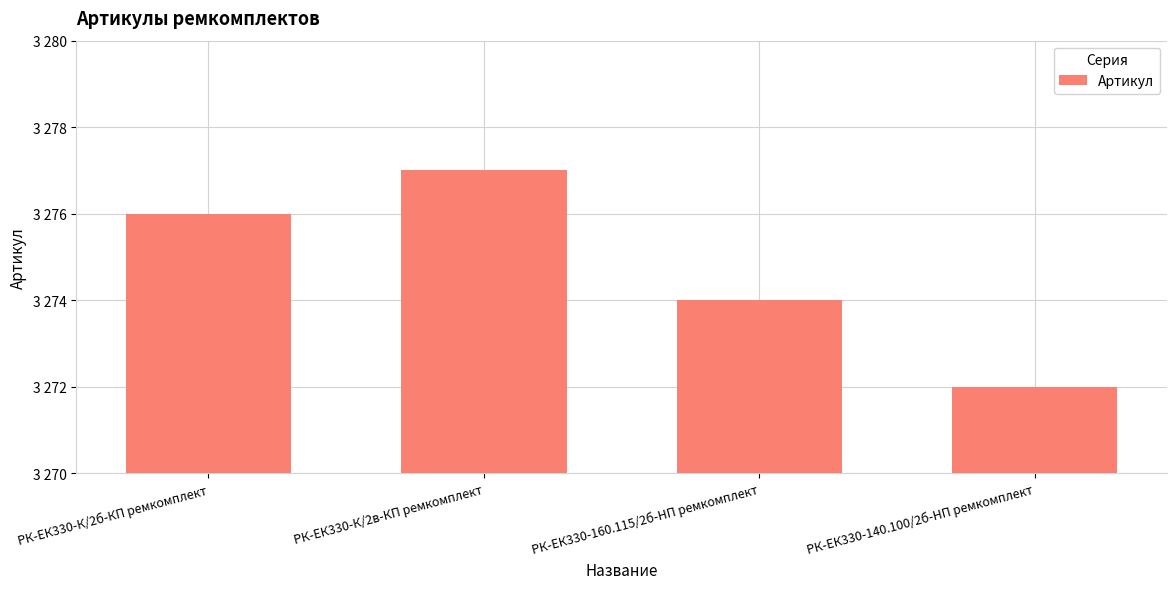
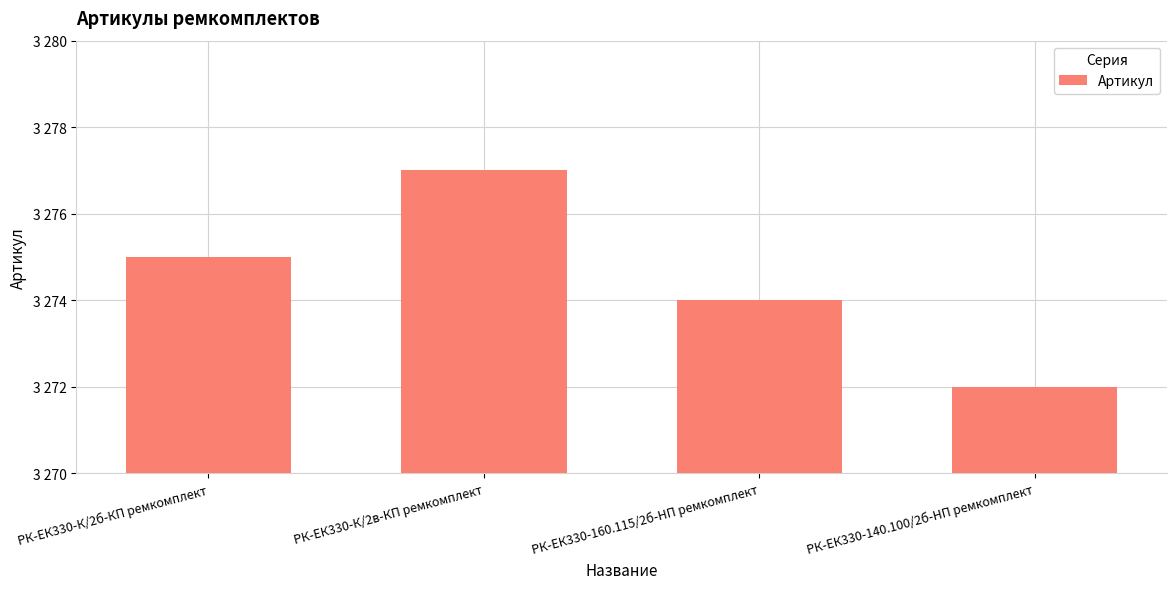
  {
-   "РК-ЕК330-К/2б-КП ремкомплект": 3276,
+   "РК-ЕК330-К/2б-КП ремкомплект": 3275,
    "РК-ЕК330-К/2в-КП ремкомплект": 3277,
    "РК-ЕК330-160.115/2б-HП ремкомплект": 3274,
    "РК-ЕК330-140.100/2б-HП ремкомплект": 3272
  }
